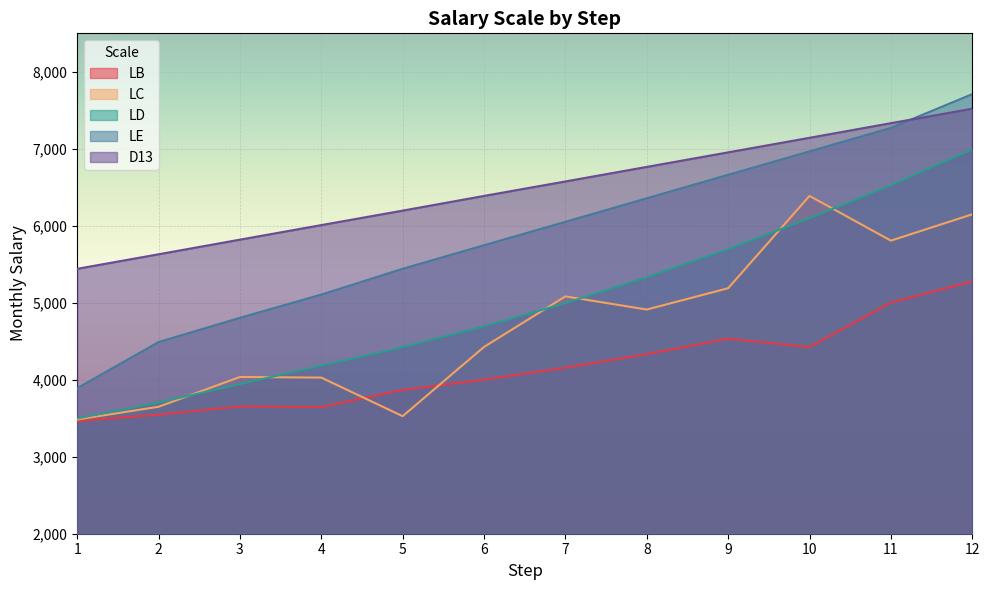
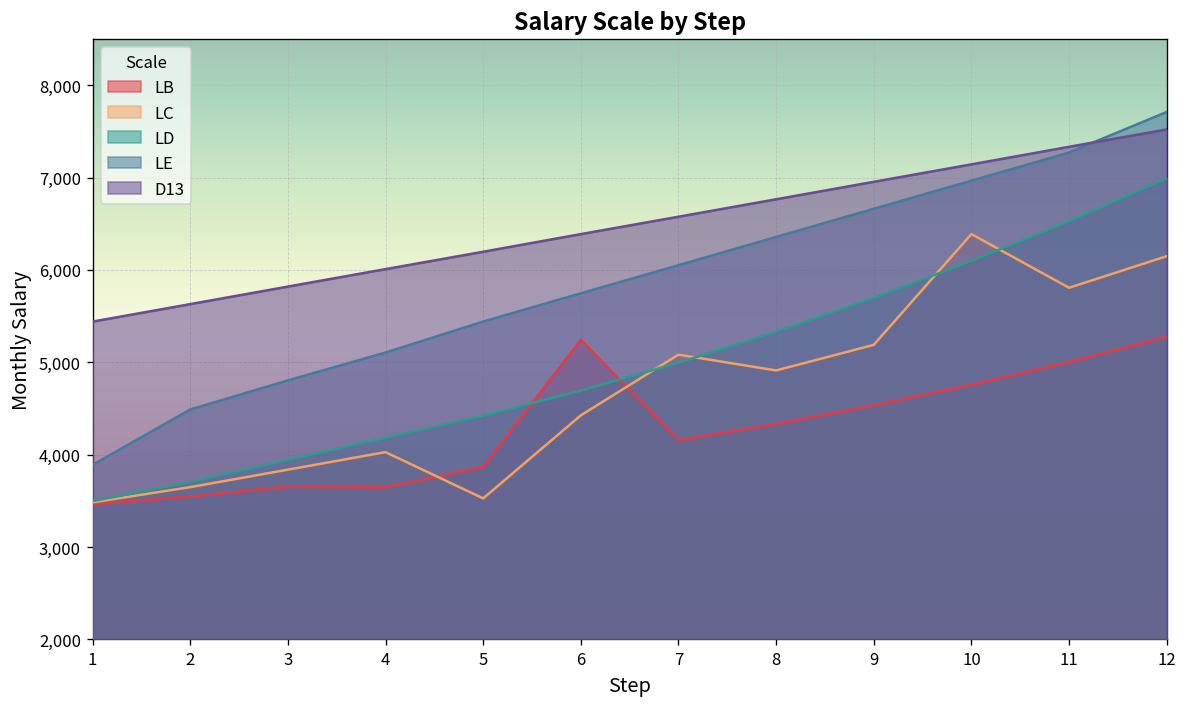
  {
    "LB": {
      "2": "3,500",
      "3": "3,700",
      "4": "3,600",
      "5": "3,900",
-     "6": "4,000",
+     "6": "5,200",
      "7": "4,200",
      "8": "4,300",
      "9": "4,500",
-     "10": "4,400",
+     "10": "4,800",
      "11": "5,000",
      "12": "5,300"
    },
    "LC": {
      "2": "3,600",
-     "3": "4,000",
+     "3": "3,800",
      "4": "4,000",
      "5": "3,500",
      "6": "4,400",
      "7": "5,100",
      "8": "4,900",
      "9": "5,200",
      "10": "6,400",
      "11": "5,800",
      "12": "6,100"
    }
  }
